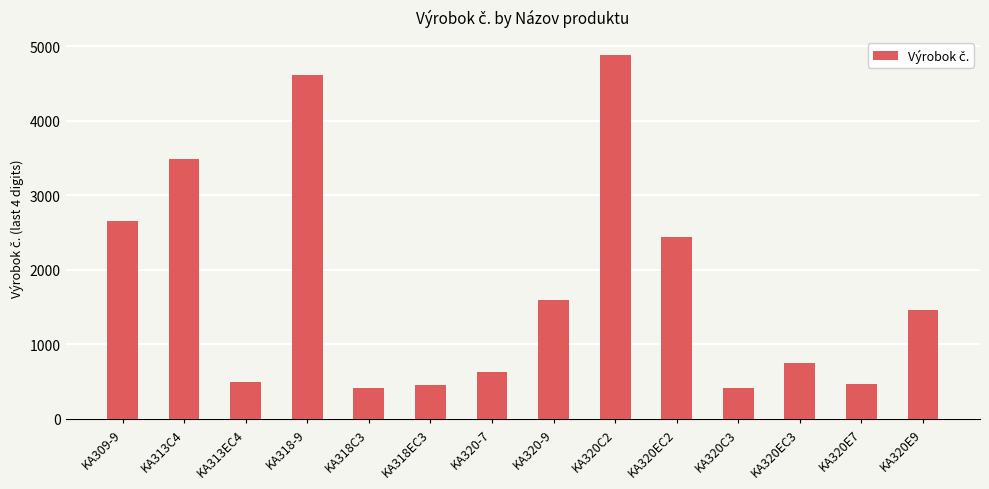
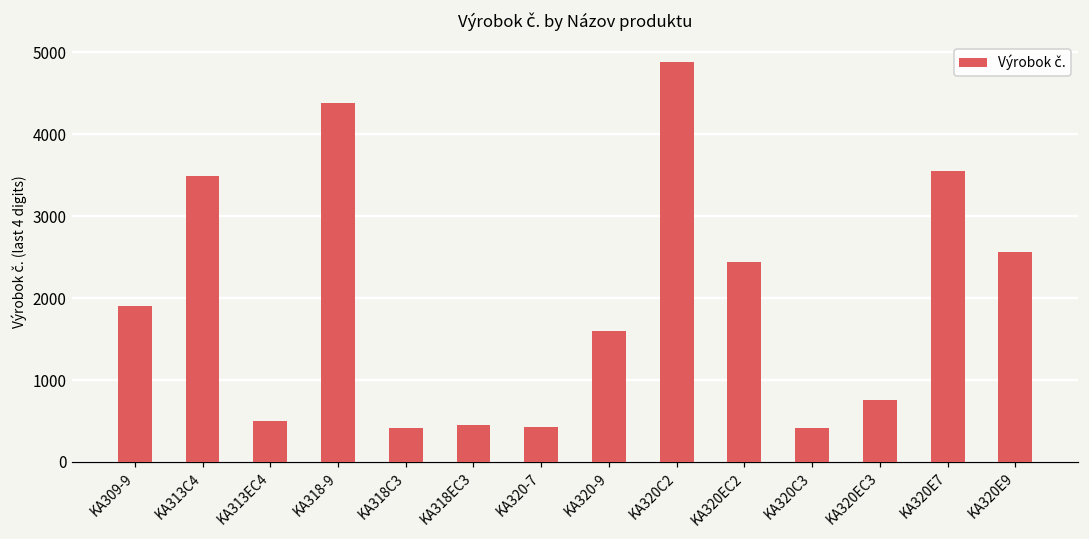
  {
-   "KA309-9": 2700,
+   "KA309-9": 1900,
    "KA313C4": 3500,
    "KA313EC4": 500,
-   "KA318-9": 4600,
+   "KA318-9": 4400,
    "KA318C3": 400,
    "KA318EC3": 500,
-   "KA320-7": 600,
+   "KA320-7": 400,
    "KA320-9": 1600,
    "KA320C2": 4900,
    "KA320EC2": 2400,
    "KA320C3": 400,
    "KA320EC3": 800,
-   "KA320E7": 500,
-   "KA320E9": 1500
+   "KA320E7": 3600,
+   "KA320E9": 2600
  }
